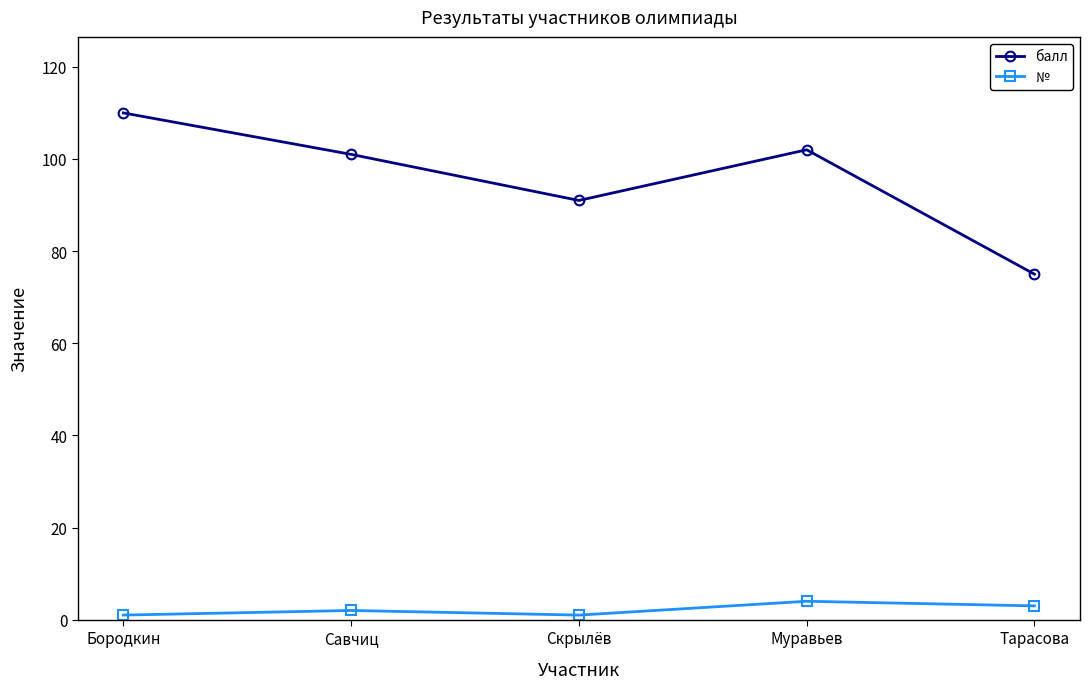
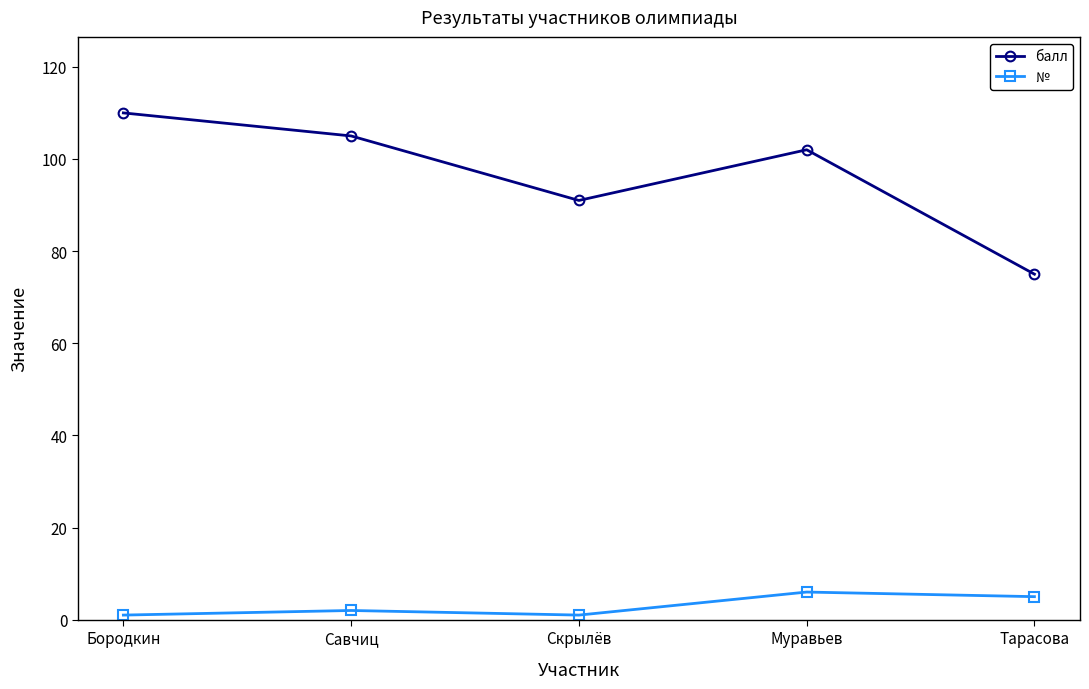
  {
    "балл": {
      "Бородкин": 110,
-     "Савчиц": 101,
+     "Савчиц": 105,
      "Скрылёв": 91,
      "Муравьев": 102,
      "Тарасова": 75
    },
    "№": {
      "Бородкин": 1,
      "Савчиц": 2,
      "Скрылёв": 1,
-     "Муравьев": 4,
-     "Тарасова": 3
+     "Муравьев": 6,
+     "Тарасова": 5
    }
  }
